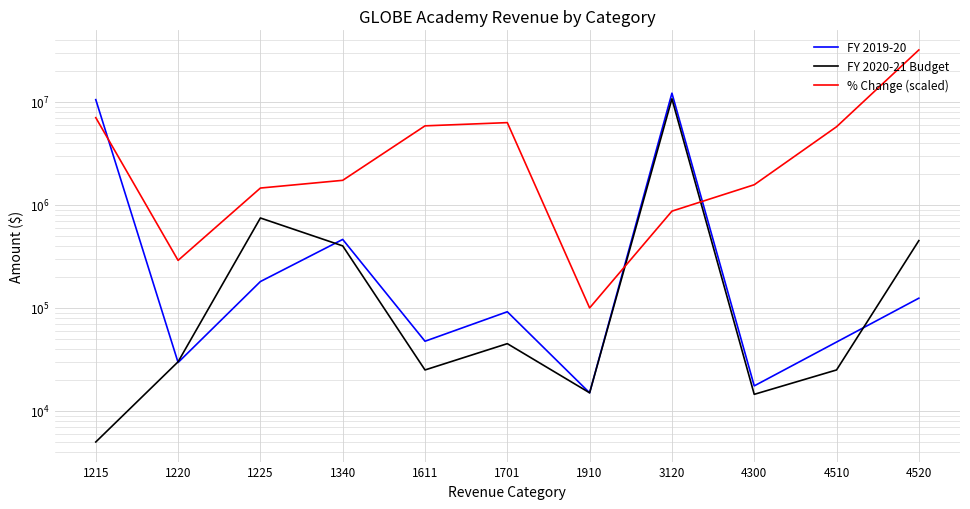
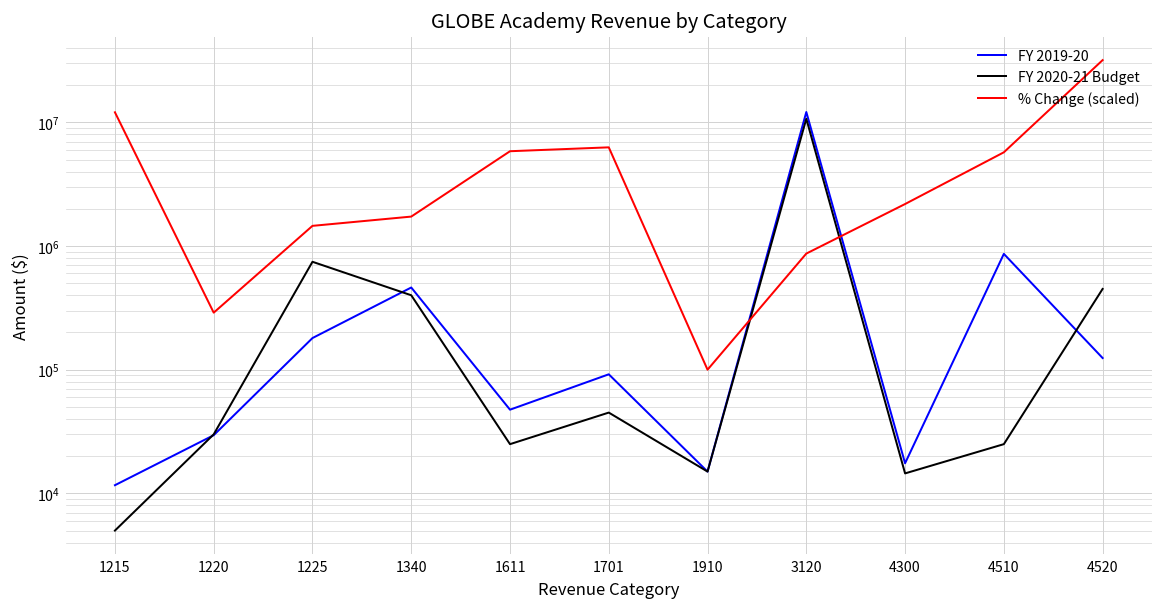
  {
    "FY 2019-20": {
-     "1215": 11000000,
+     "1215": 12000,
      "1225": 180000,
      "1340": 500000,
      "1611": 50000,
      "1701": 90000,
      "3120": 12000000,
      "4300": 18000,
-     "4510": 50000,
+     "4510": 900000,
      "4520": 120000
    },
    "FY 2020-21 Budget": {
      "1215": 5000,
      "1225": 700000,
      "1340": 400000,
      "1611": 25000,
      "1701": 50000,
      "3120": 11000000,
      "4300": 15000,
      "4510": 25000,
      "4520": 500000
    },
    "% Change (scaled)": {
-     "1215": 7000000,
+     "1215": 12000000,
      "1220": 290000,
      "1225": 1500000,
      "1340": 1700000,
      "1611": 6000000,
      "1701": 6000000,
      "1910": 100000,
      "3120": 900000,
-     "4300": 1600000,
+     "4300": 2200000,
      "4510": 6000000,
      "4520": 32000000
    }
  }
